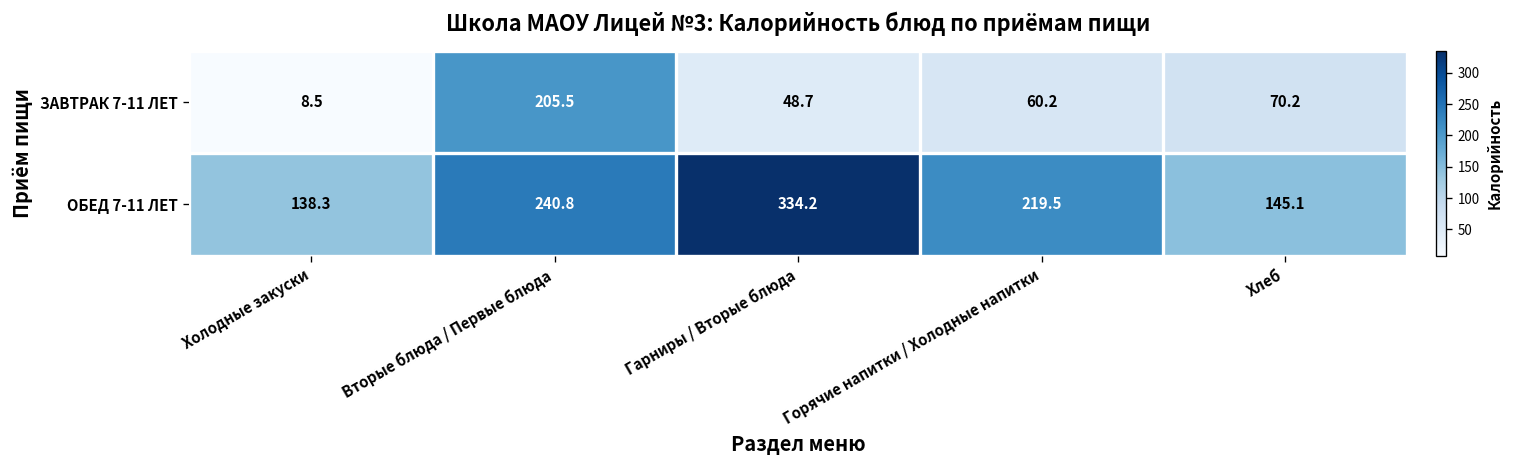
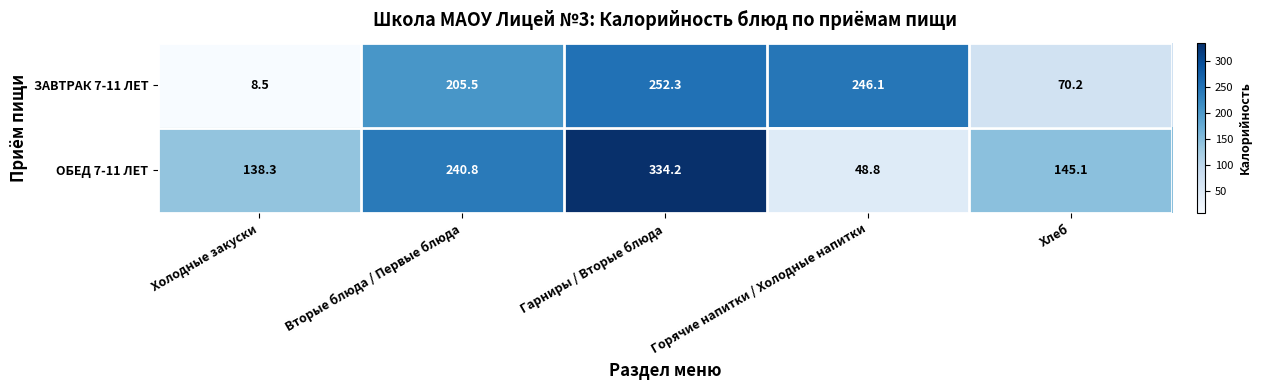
  {
    "ЗАВТРАК 7-11 ЛЕТ": {
      "Холодные закуски": 8.5,
      "Вторые блюда / Первые блюда": 205.5,
-     "Гарниры / Вторые блюда": 48.7,
-     "Горячие напитки / Холодные напитки": 60.2,
+     "Гарниры / Вторые блюда": 252.3,
+     "Горячие напитки / Холодные напитки": 246.1,
      "Хлеб": 70.2
    },
    "ОБЕД 7-11 ЛЕТ": {
      "Холодные закуски": 138.3,
      "Вторые блюда / Первые блюда": 240.8,
      "Гарниры / Вторые блюда": 334.2,
-     "Горячие напитки / Холодные напитки": 219.5,
+     "Горячие напитки / Холодные напитки": 48.8,
      "Хлеб": 145.1
    }
  }
